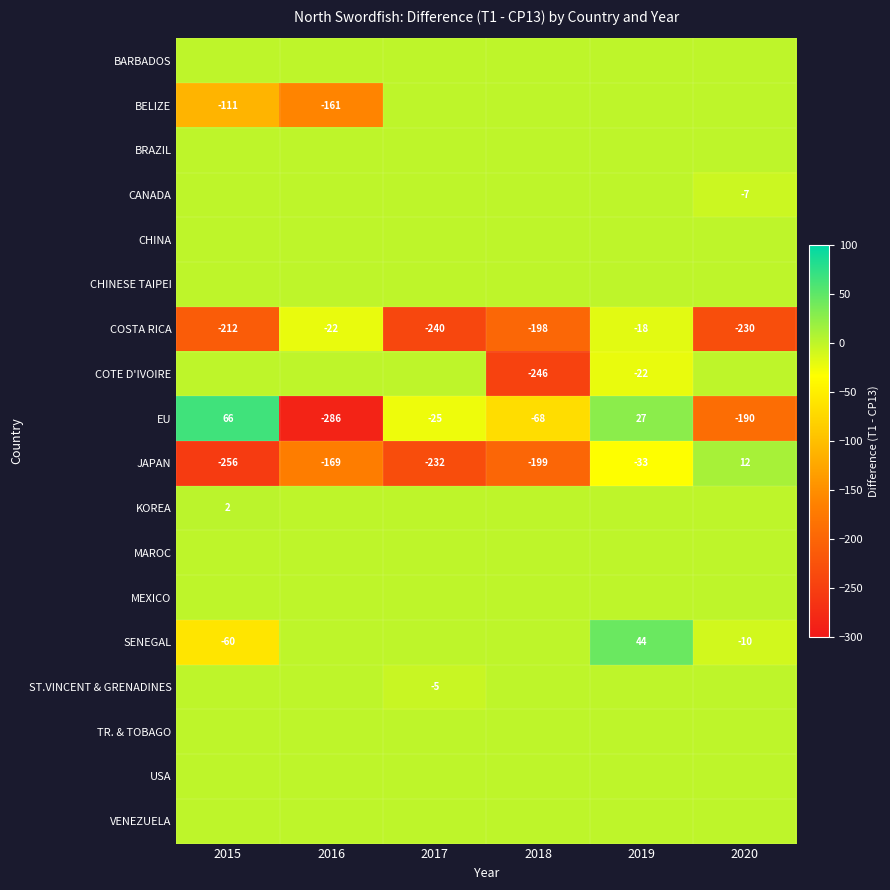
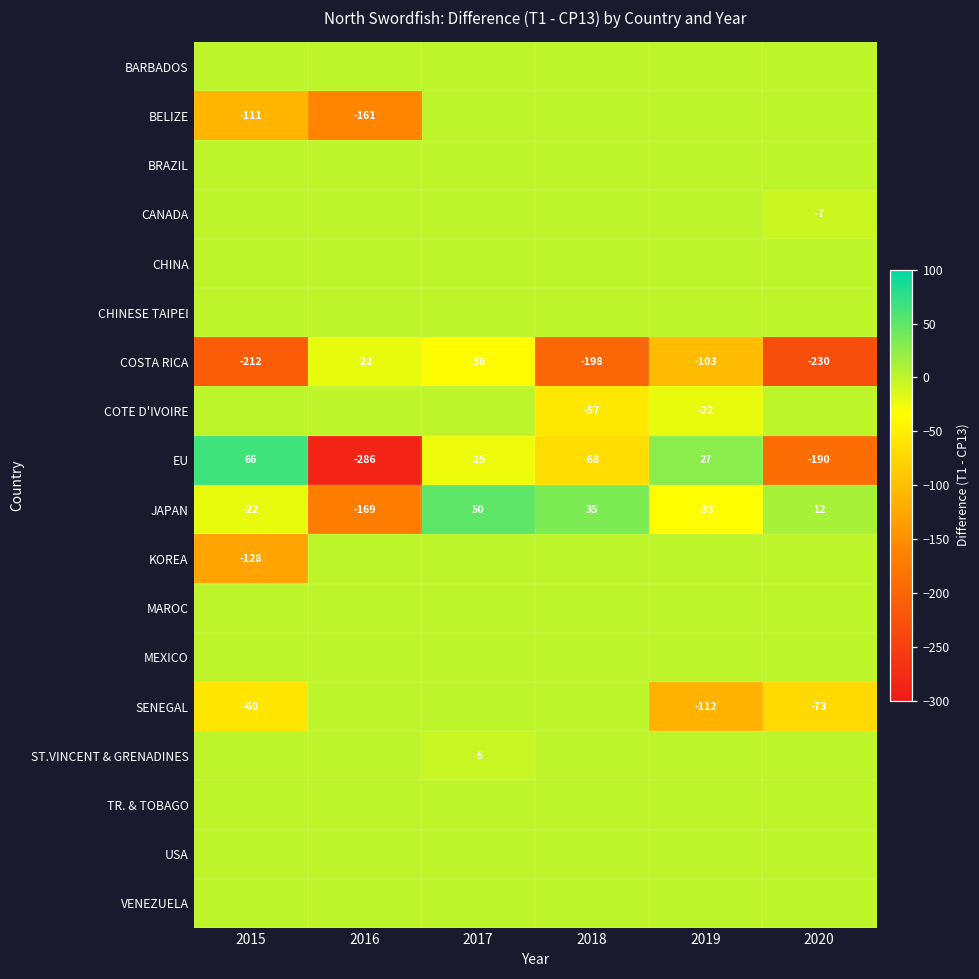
  {
    "BELIZE": {
      "2015": -111,
      "2016": -161
    },
    "CANADA": {
      "2020": -7
    },
    "COSTA RICA": {
      "2015": -212,
      "2016": -22,
-     "2017": -240,
+     "2017": -36,
      "2018": -198,
-     "2019": -18,
+     "2019": -103,
      "2020": -230
    },
    "COTE D'IVOIRE": {
-     "2018": -246,
+     "2018": -57,
      "2019": -22
    },
    "EU": {
      "2015": 66,
      "2016": -286,
      "2017": -25,
      "2018": -68,
      "2019": 27,
      "2020": -190
    },
    "JAPAN": {
-     "2015": -256,
+     "2015": -22,
      "2016": -169,
-     "2017": -232,
-     "2018": -199,
+     "2017": 50,
+     "2018": 35,
      "2019": -33,
      "2020": 12
    },
    "KOREA": {
-     "2015": 2
+     "2015": -128
    },
    "SENEGAL": {
      "2015": -60,
-     "2019": 44,
-     "2020": -10
+     "2019": -112,
+     "2020": -73
    },
    "ST.VINCENT & GRENADINES": {
      "2017": -5
    }
  }
